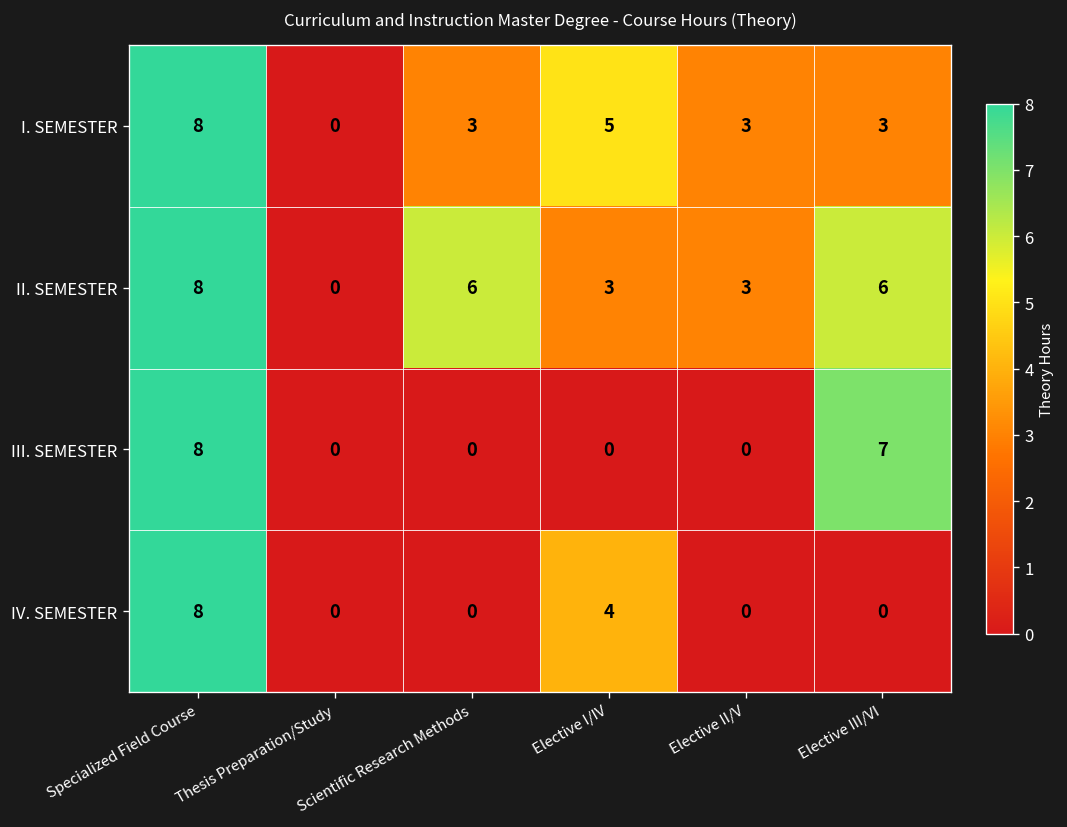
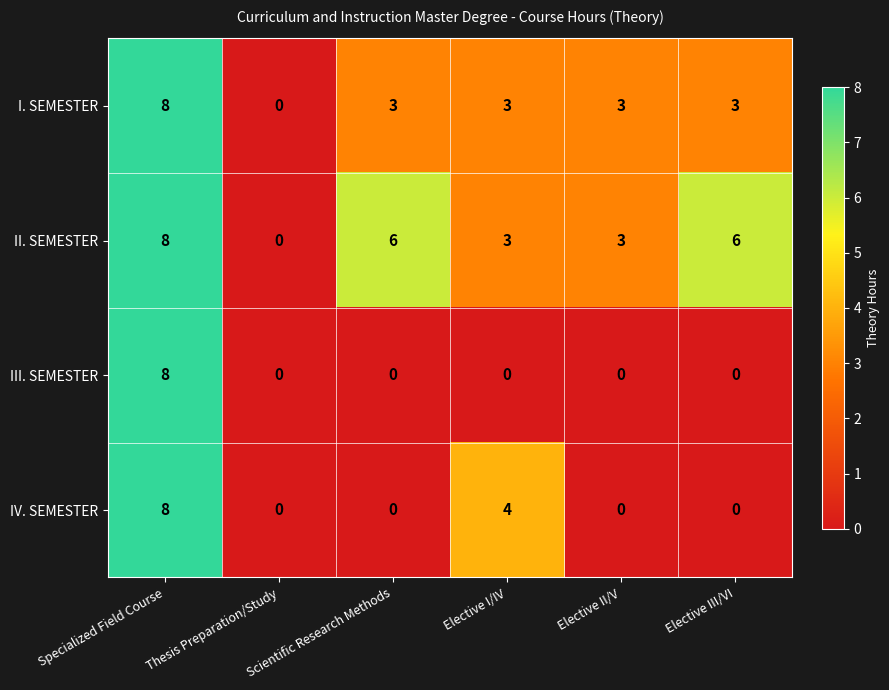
  {
    "I. SEMESTER": {
      "Specialized Field Course": 8,
      "Thesis Preparation/Study": 0,
      "Scientific Research Methods": 3,
-     "Elective I/IV": 5,
+     "Elective I/IV": 3,
      "Elective II/V": 3,
      "Elective III/VI": 3
    },
    "II. SEMESTER": {
      "Specialized Field Course": 8,
      "Thesis Preparation/Study": 0,
      "Scientific Research Methods": 6,
      "Elective I/IV": 3,
      "Elective II/V": 3,
      "Elective III/VI": 6
    },
    "III. SEMESTER": {
      "Specialized Field Course": 8,
      "Thesis Preparation/Study": 0,
      "Scientific Research Methods": 0,
      "Elective I/IV": 0,
      "Elective II/V": 0,
-     "Elective III/VI": 7
+     "Elective III/VI": 0
    },
    "IV. SEMESTER": {
      "Specialized Field Course": 8,
      "Thesis Preparation/Study": 0,
      "Scientific Research Methods": 0,
      "Elective I/IV": 4,
      "Elective II/V": 0,
      "Elective III/VI": 0
    }
  }
